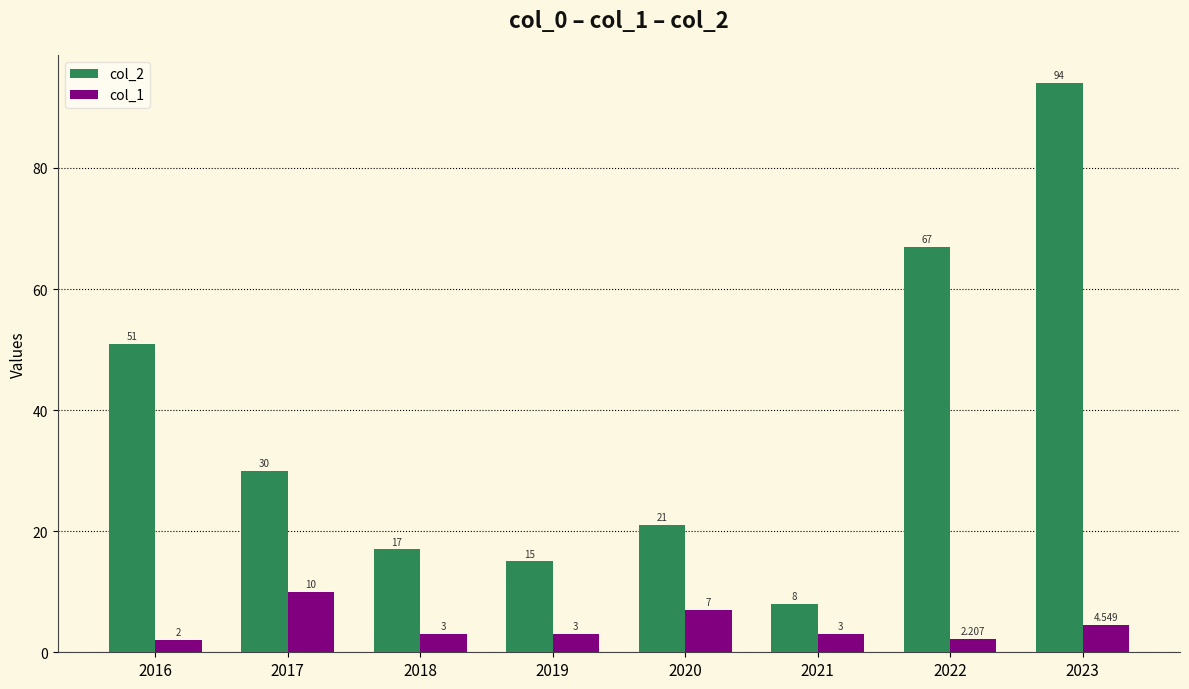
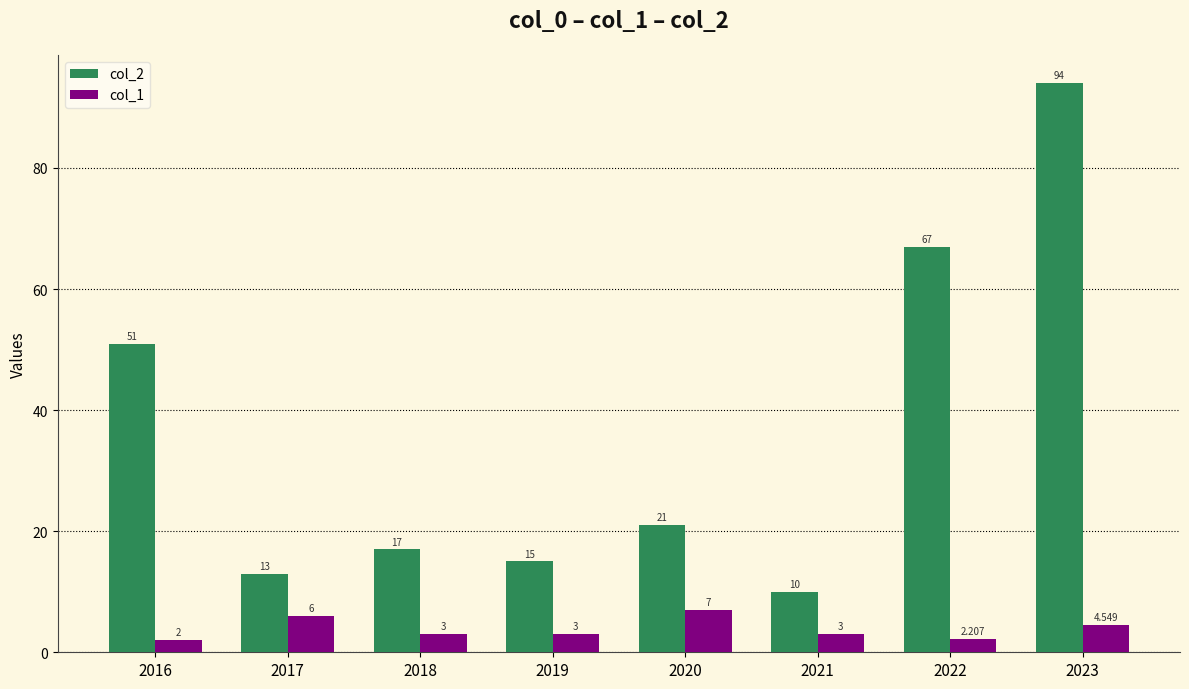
  {
    "col_2": {
      "2016": 51,
-     "2017": 30,
+     "2017": 13,
      "2018": 17,
      "2019": 15,
      "2020": 21,
-     "2021": 8,
+     "2021": 10,
      "2022": 67,
      "2023": 94
    },
    "col_1": {
      "2016": 2,
-     "2017": 10,
+     "2017": 6,
      "2018": 3,
      "2019": 3,
      "2020": 7,
      "2021": 3,
      "2022": 2.207,
      "2023": 4.549
    }
  }
